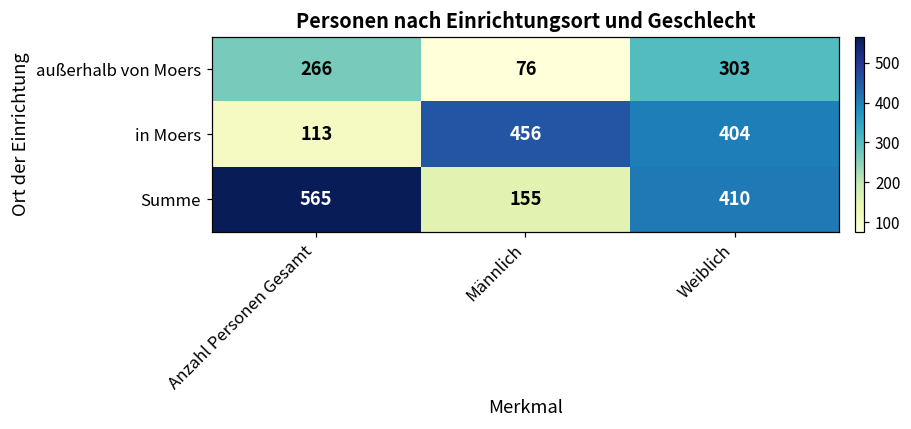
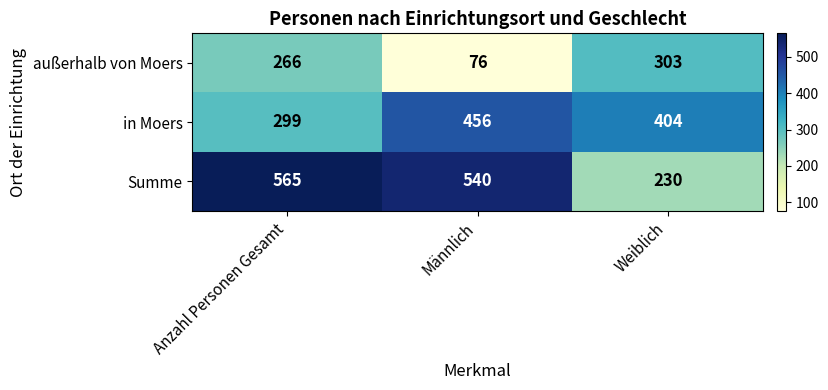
  {
    "außerhalb von Moers": {
      "Anzahl Personen Gesamt": 266,
      "Männlich": 76,
      "Weiblich": 303
    },
    "in Moers": {
-     "Anzahl Personen Gesamt": 113,
+     "Anzahl Personen Gesamt": 299,
      "Männlich": 456,
      "Weiblich": 404
    },
    "Summe": {
      "Anzahl Personen Gesamt": 565,
-     "Männlich": 155,
-     "Weiblich": 410
+     "Männlich": 540,
+     "Weiblich": 230
    }
  }
